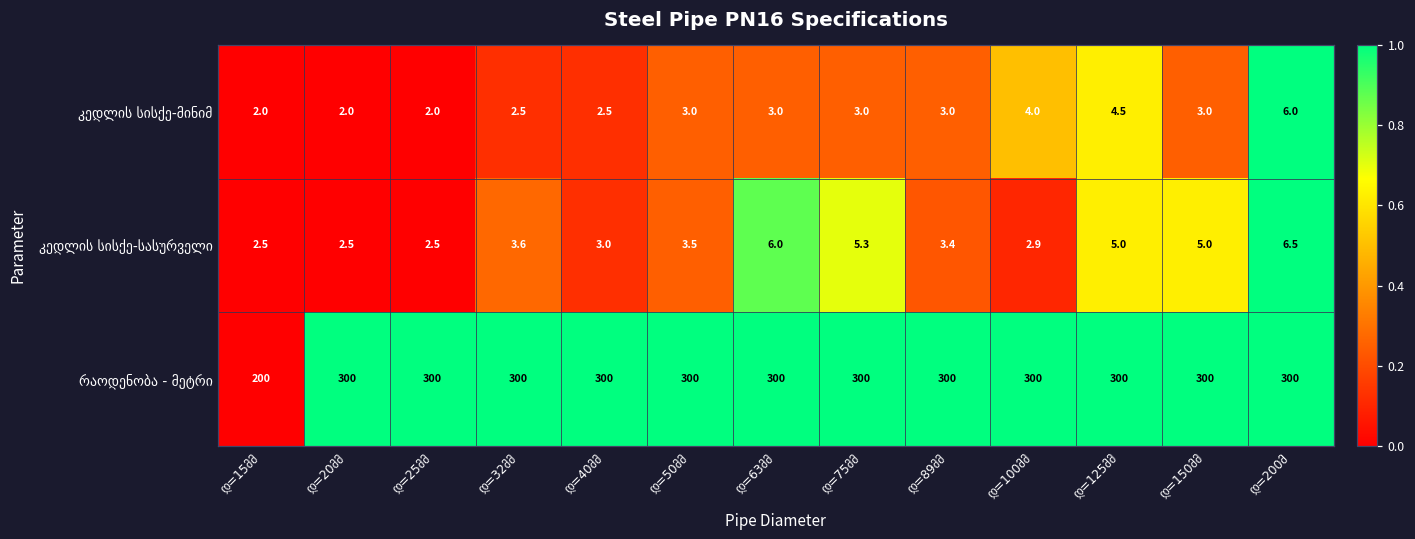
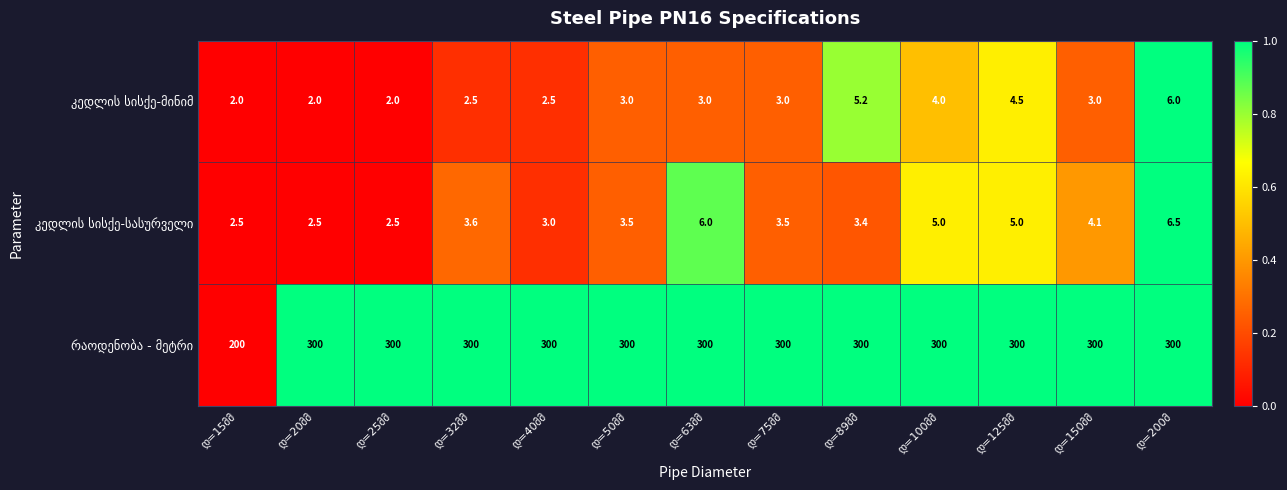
  {
    "კედლის სისქე-მინიმ": {
      "დ=15მმ": 2.0,
      "დ=20მმ": 2.0,
      "დ=25მმ": 2.0,
      "დ=32მმ": 2.5,
      "დ=40მმ": 2.5,
      "დ=50მმ": 3.0,
      "დ=63მმ": 3.0,
      "დ=75მმ": 3.0,
-     "დ=89მმ": 3.0,
+     "დ=89მმ": 5.2,
      "დ=100მმ": 4.0,
      "დ=125მმ": 4.5,
      "დ=150მმ": 3.0,
      "დ=200მ": 6.0
    },
    "კედლის სისქე-სასურველი": {
      "დ=15მმ": 2.5,
      "დ=20მმ": 2.5,
      "დ=25მმ": 2.5,
      "დ=32მმ": 3.6,
      "დ=40მმ": 3.0,
      "დ=50მმ": 3.5,
      "დ=63მმ": 6.0,
-     "დ=75მმ": 5.3,
+     "დ=75მმ": 3.5,
      "დ=89მმ": 3.4,
-     "დ=100მმ": 2.9,
+     "დ=100მმ": 5.0,
      "დ=125მმ": 5.0,
-     "დ=150მმ": 5.0,
+     "დ=150მმ": 4.1,
      "დ=200მ": 6.5
    },
    "რაოდენობა - მეტრი": {
      "დ=15მმ": 200,
      "დ=20მმ": 300,
      "დ=25მმ": 300,
      "დ=32მმ": 300,
      "დ=40მმ": 300,
      "დ=50მმ": 300,
      "დ=63მმ": 300,
      "დ=75მმ": 300,
      "დ=89მმ": 300,
      "დ=100მმ": 300,
      "დ=125მმ": 300,
      "დ=150მმ": 300,
      "დ=200მ": 300
    }
  }
